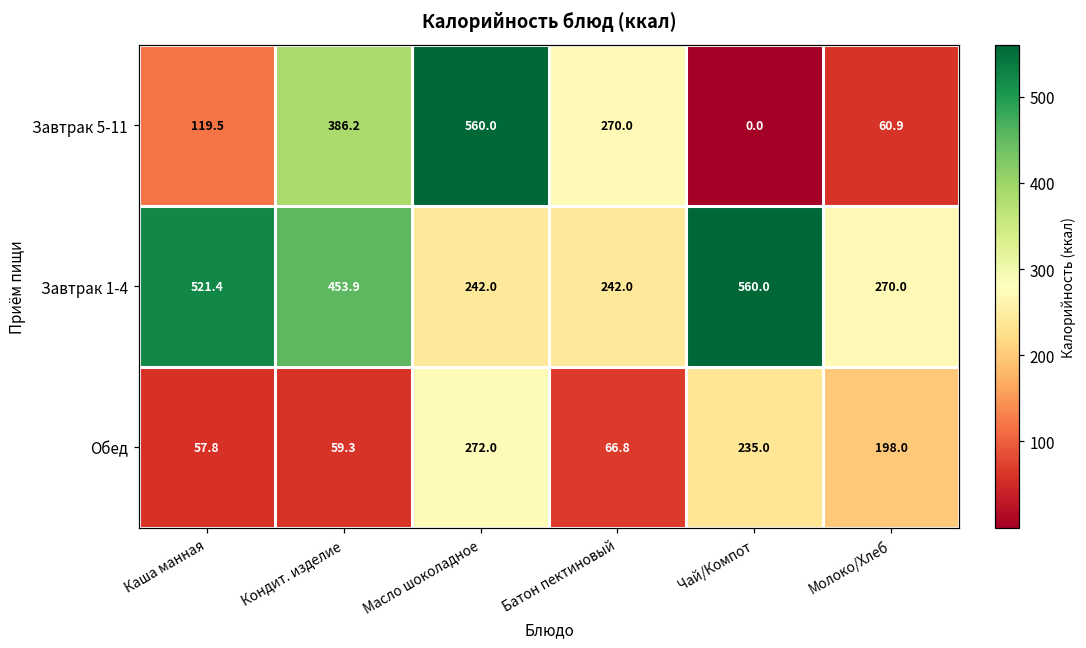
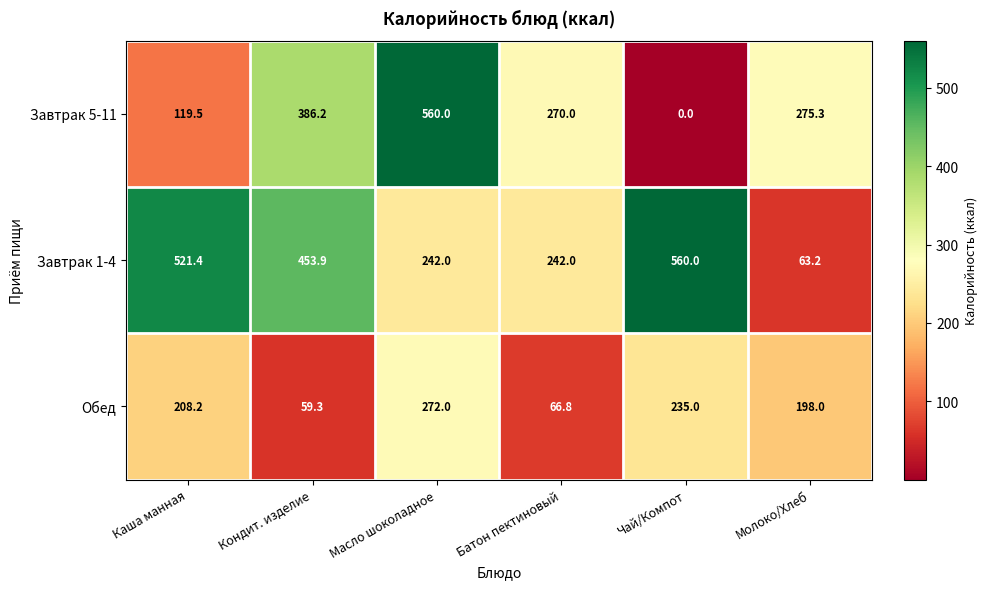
  {
    "Завтрак 5-11": {
      "Каша манная": 119.5,
      "Кондит. изделие": 386.2,
      "Масло шоколадное": 560.0,
      "Батон пектиновый": 270.0,
      "Чай/Компот": 0.0,
-     "Молоко/Хлеб": 60.9
+     "Молоко/Хлеб": 275.3
    },
    "Завтрак 1-4": {
      "Каша манная": 521.4,
      "Кондит. изделие": 453.9,
      "Масло шоколадное": 242.0,
      "Батон пектиновый": 242.0,
      "Чай/Компот": 560.0,
-     "Молоко/Хлеб": 270.0
+     "Молоко/Хлеб": 63.2
    },
    "Обед": {
-     "Каша манная": 57.8,
+     "Каша манная": 208.2,
      "Кондит. изделие": 59.3,
      "Масло шоколадное": 272.0,
      "Батон пектиновый": 66.8,
      "Чай/Компот": 235.0,
      "Молоко/Хлеб": 198.0
    }
  }
